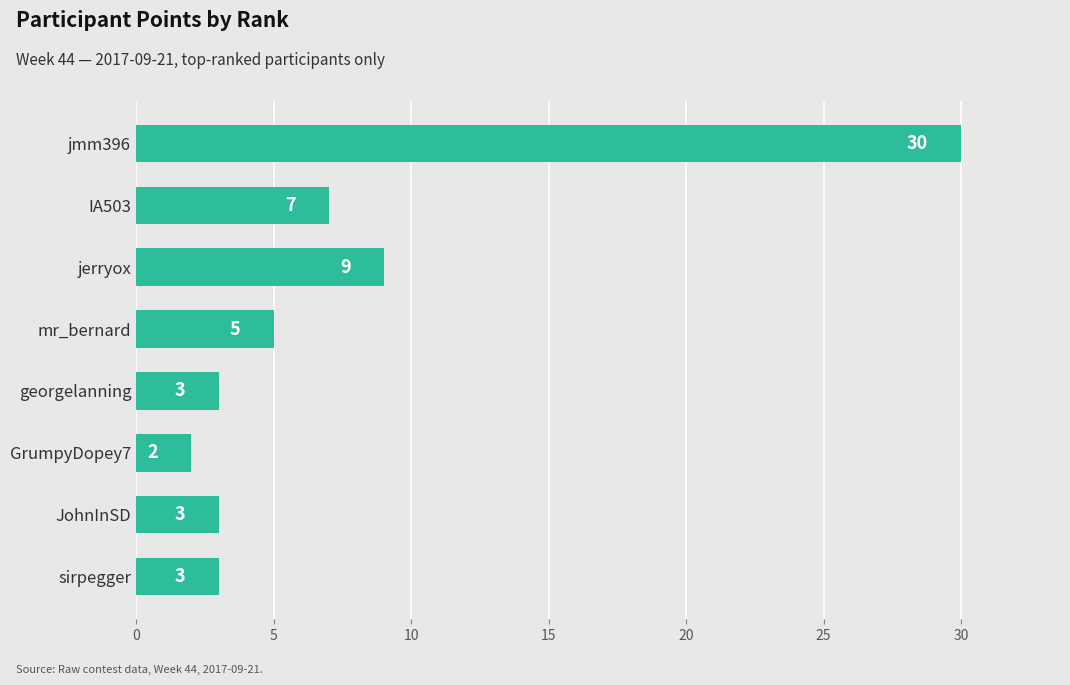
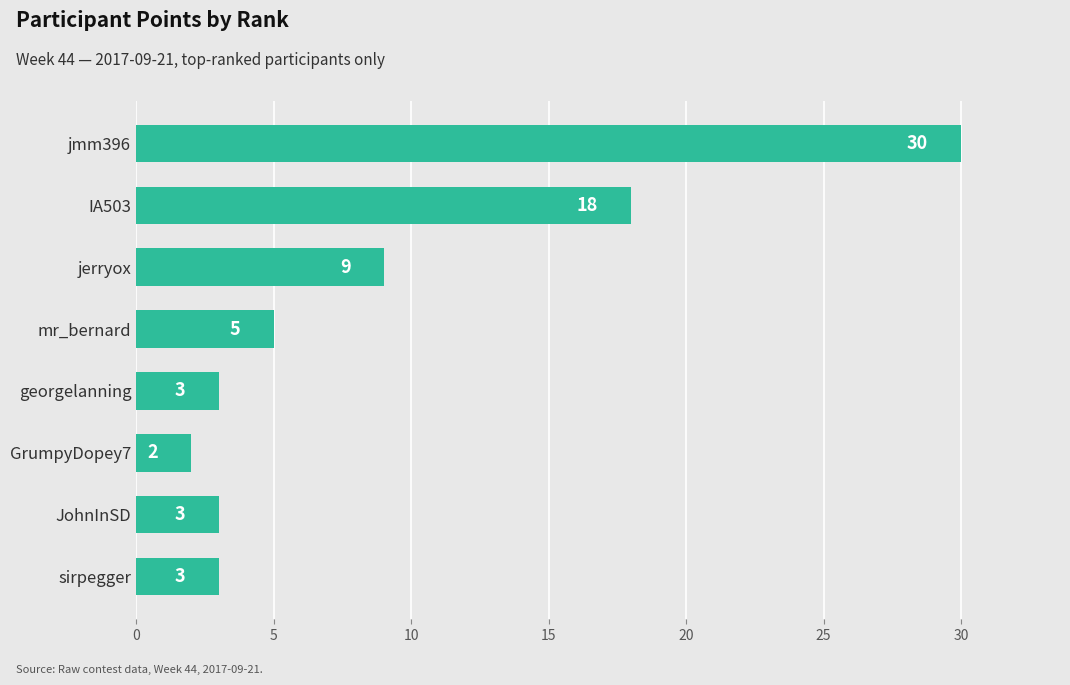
  {
    "jmm396": 30,
-   "IA503": 7,
+   "IA503": 18,
    "jerryox": 9,
    "mr_bernard": 5,
    "georgelanning": 3,
    "GrumpyDopey7": 2,
    "JohnInSD": 3,
    "sirpegger": 3
  }
